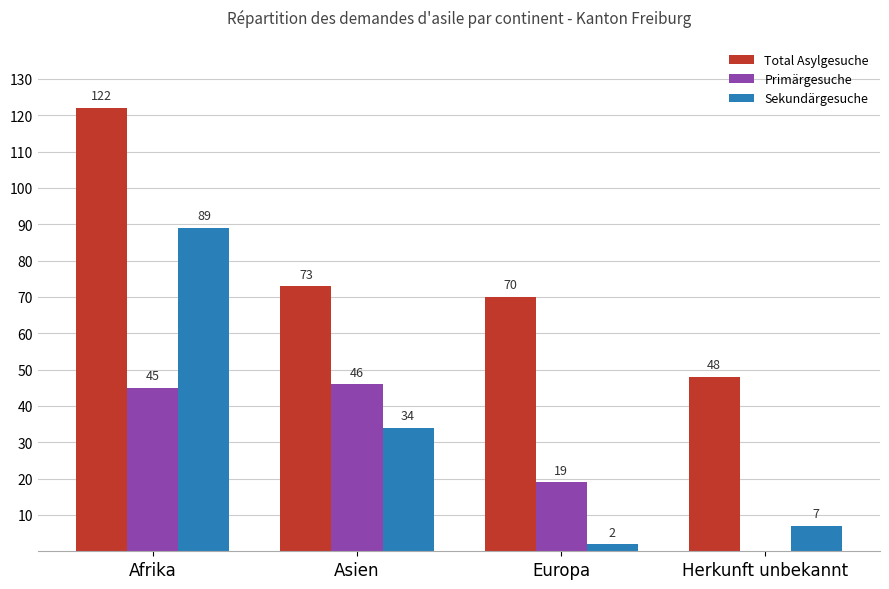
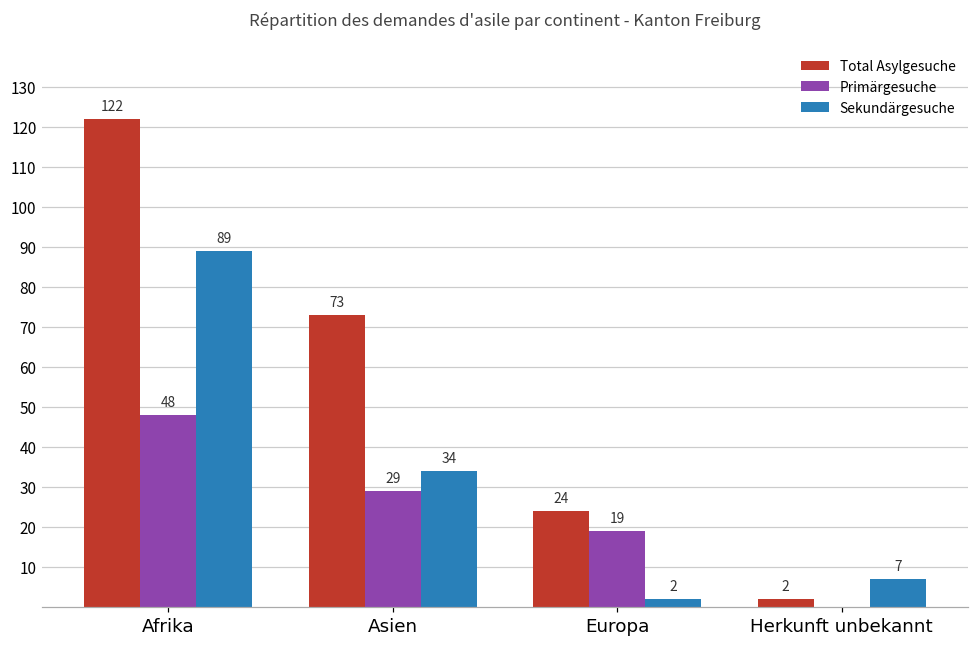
  {
    "Total Asylgesuche": {
      "Afrika": 122,
      "Asien": 73,
-     "Europa": 70,
-     "Herkunft unbekannt": 48
+     "Europa": 24,
+     "Herkunft unbekannt": 2
    },
    "Primärgesuche": {
-     "Afrika": 45,
-     "Asien": 46,
+     "Afrika": 48,
+     "Asien": 29,
      "Europa": 19
    },
    "Sekundärgesuche": {
      "Afrika": 89,
      "Asien": 34,
      "Europa": 2,
      "Herkunft unbekannt": 7
    }
  }
